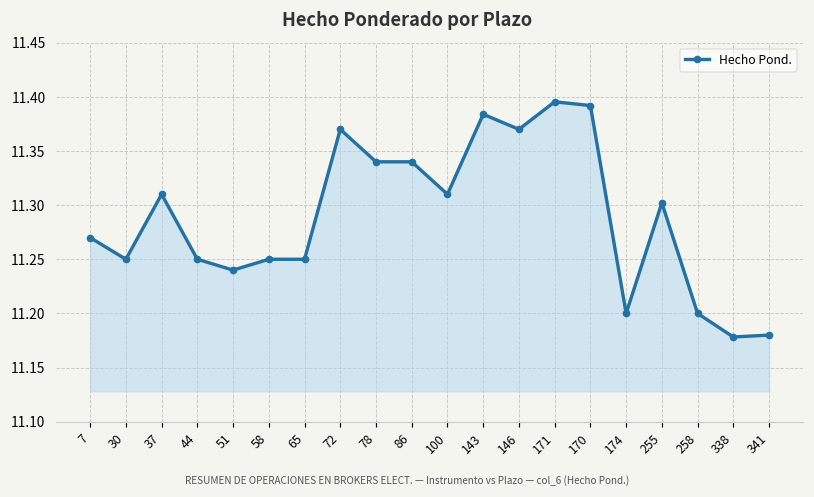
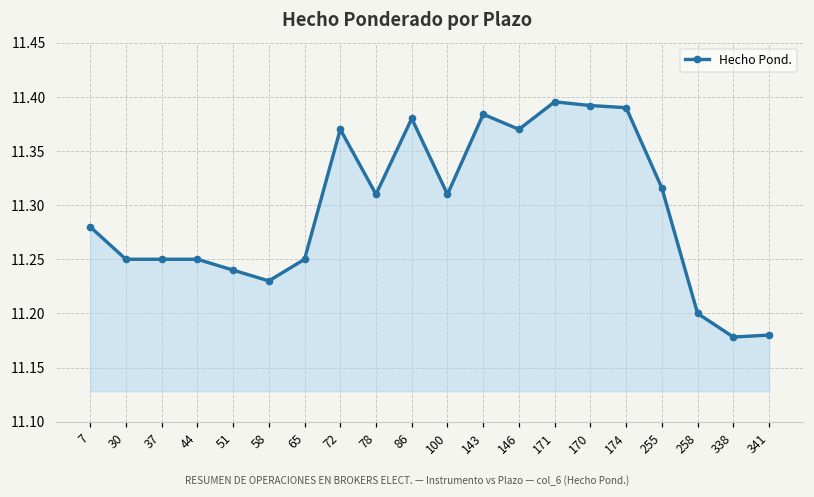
  {
-   "7": 11.27,
+   "7": 11.28,
    "30": 11.25,
-   "37": 11.31,
+   "37": 11.25,
    "44": 11.25,
    "51": 11.24,
-   "58": 11.25,
+   "58": 11.23,
    "65": 11.25,
    "72": 11.37,
-   "78": 11.34,
-   "86": 11.34,
+   "78": 11.31,
+   "86": 11.38,
    "100": 11.31,
    "143": 11.38,
    "146": 11.37,
    "171": 11.40,
    "170": 11.39,
-   "174": 11.20,
-   "255": 11.30,
+   "174": 11.39,
+   "255": 11.32,
    "258": 11.20,
    "338": 11.18,
    "341": 11.18
  }
